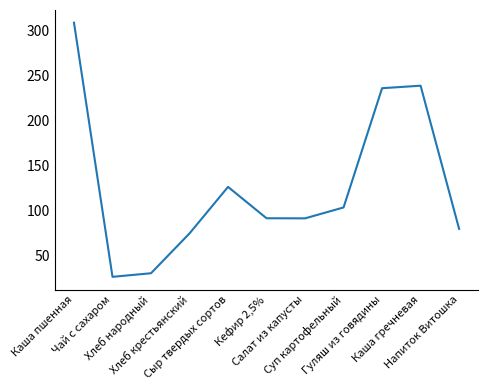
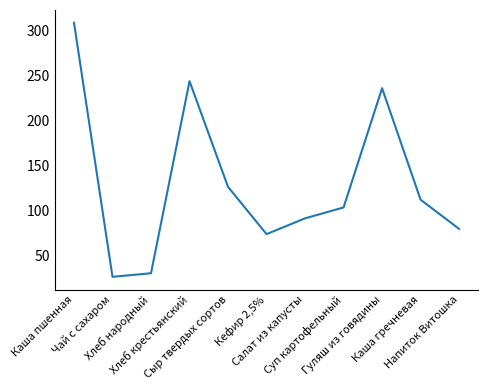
  {
    "Каша пшенная": 310,
    "Чай с сахаром": 30,
    "Хлеб народный": 30,
-   "Хлеб крестьянский": 80,
+   "Хлеб крестьянский": 240,
    "Сыр твердых сортов": 130,
-   "Кефир 2,5%": 90,
+   "Кефир 2,5%": 70,
    "Салат из капусты": 90,
    "Суп картофельный": 100,
    "Гуляш из говядины": 240,
-   "Каша гречневая": 240,
+   "Каша гречневая": 110,
    "Напиток Витошка": 80
  }
